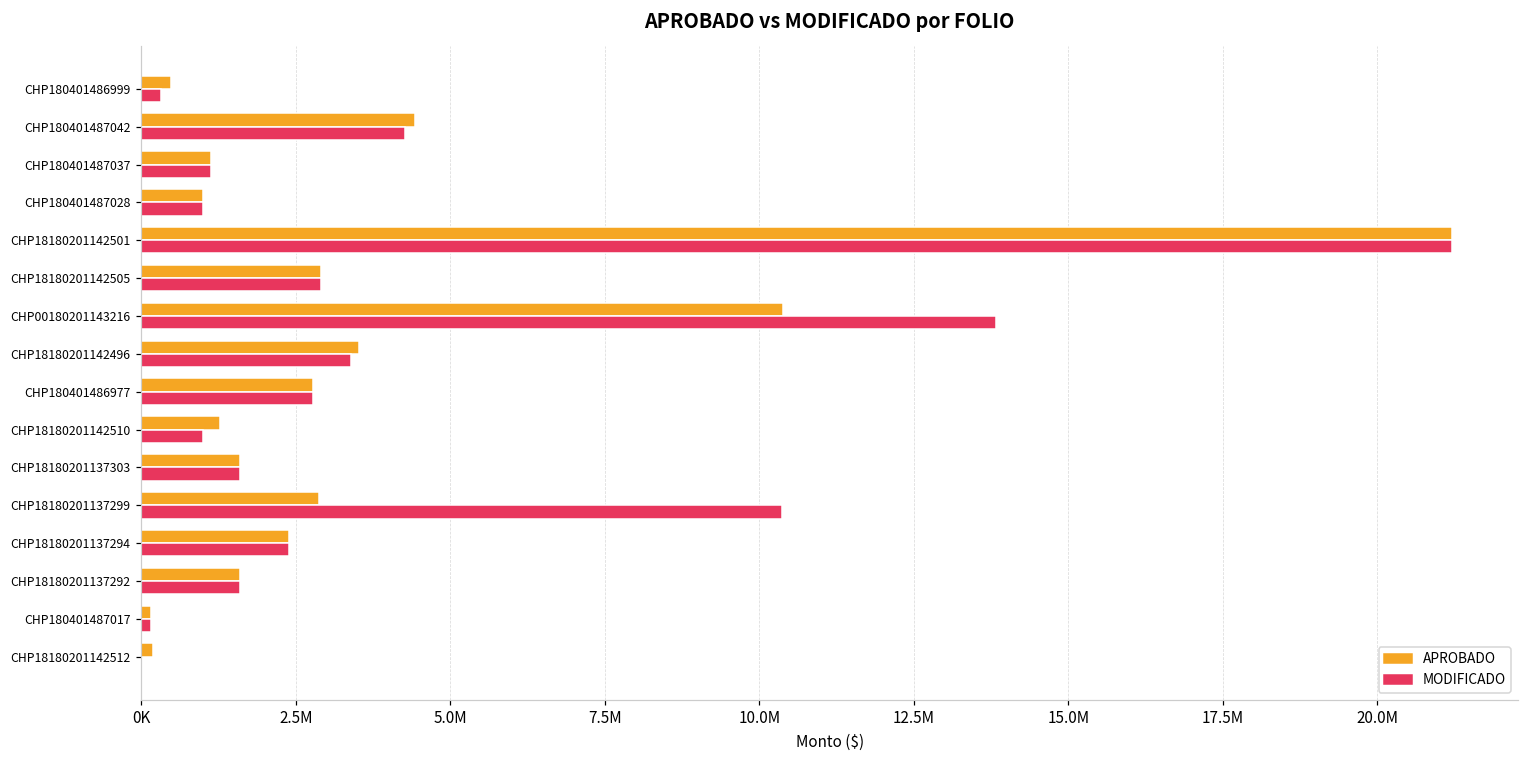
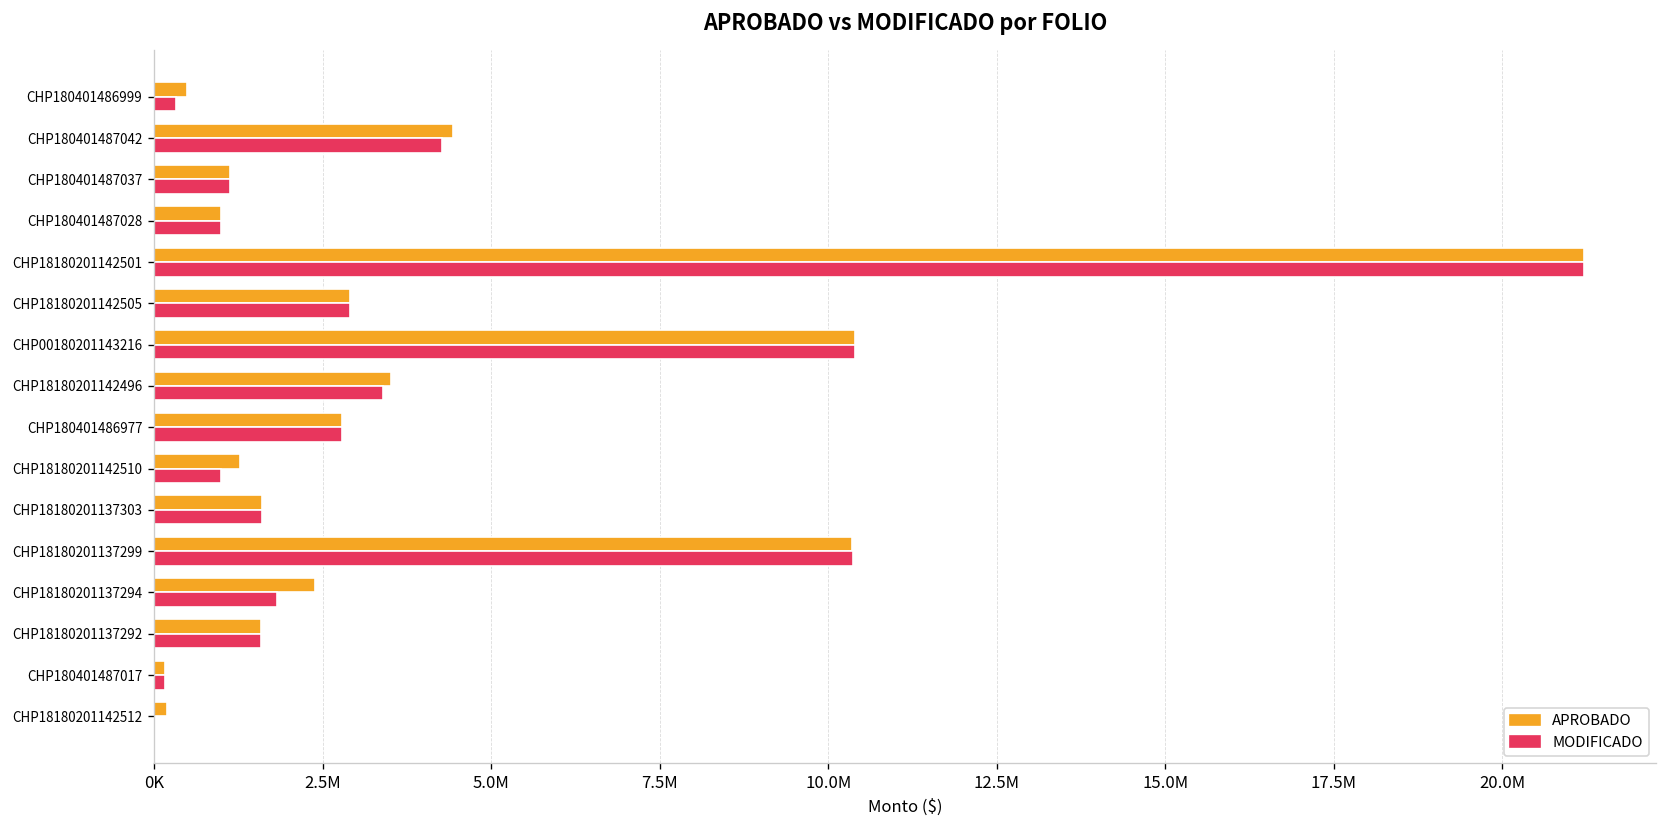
  {
    "APROBADO": {
      "CHP180401486999": 500000,
      "CHP180401487042": 4400000,
      "CHP180401487037": 1100000,
      "CHP180401487028": 1000000,
      "CHP18180201142501": 21200000,
      "CHP18180201142505": 2900000,
      "CHP00180201143216": 10400000,
      "CHP18180201142496": 3500000,
      "CHP180401486977": 2800000,
      "CHP18180201142510": 1300000,
      "CHP18180201137303": 1600000,
-     "CHP18180201137299": 2900000,
+     "CHP18180201137299": 10300000,
      "CHP18180201137294": 2400000,
      "CHP18180201137292": 1600000,
      "CHP180401487017": 200000,
      "CHP18180201142512": 200000
    },
    "MODIFICADO": {
      "CHP180401486999": 300000,
      "CHP180401487042": 4300000,
      "CHP180401487037": 1100000,
      "CHP180401487028": 1000000,
      "CHP18180201142501": 21200000,
      "CHP18180201142505": 2900000,
-     "CHP00180201143216": 13800000,
+     "CHP00180201143216": 10400000,
      "CHP18180201142496": 3400000,
      "CHP180401486977": 2800000,
      "CHP18180201142510": 1000000,
      "CHP18180201137303": 1600000,
      "CHP18180201137299": 10400000,
-     "CHP18180201137294": 2400000,
+     "CHP18180201137294": 1800000,
      "CHP18180201137292": 1600000,
      "CHP180401487017": 200000,
      "CHP18180201142512": 0
    }
  }
